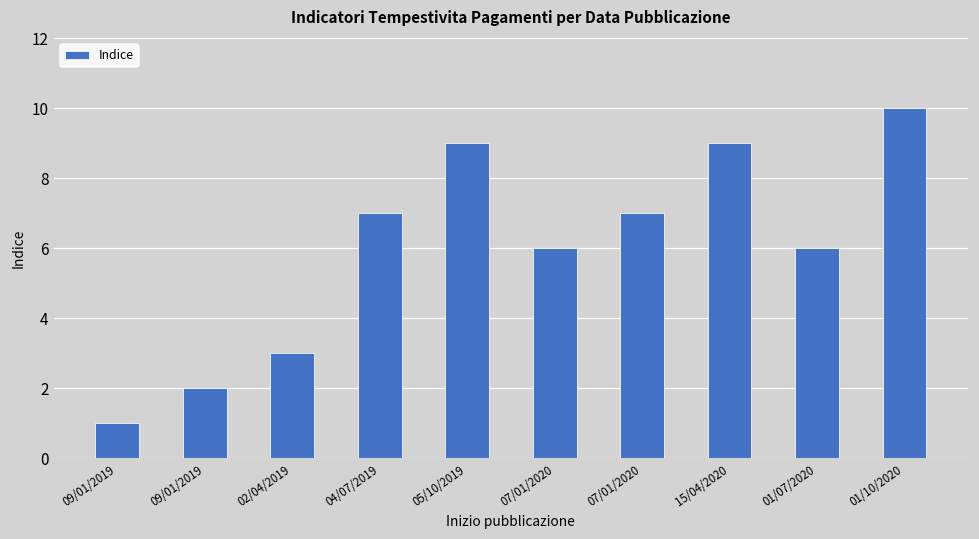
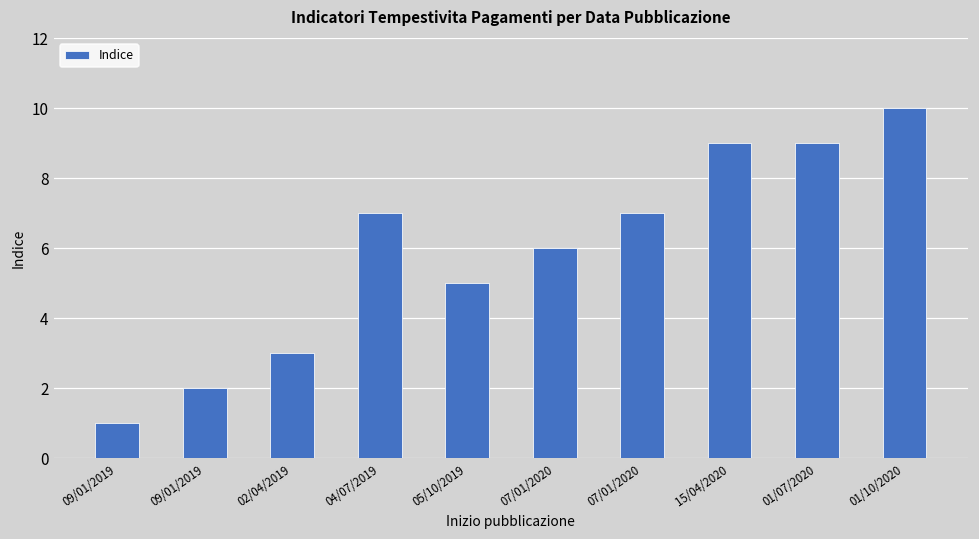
  {
    "02/04/2019": 3,
    "04/07/2019": 7,
-   "05/10/2019": 9,
+   "05/10/2019": 5,
    "15/04/2020": 9,
-   "01/07/2020": 6,
+   "01/07/2020": 9,
    "01/10/2020": 10
  }
